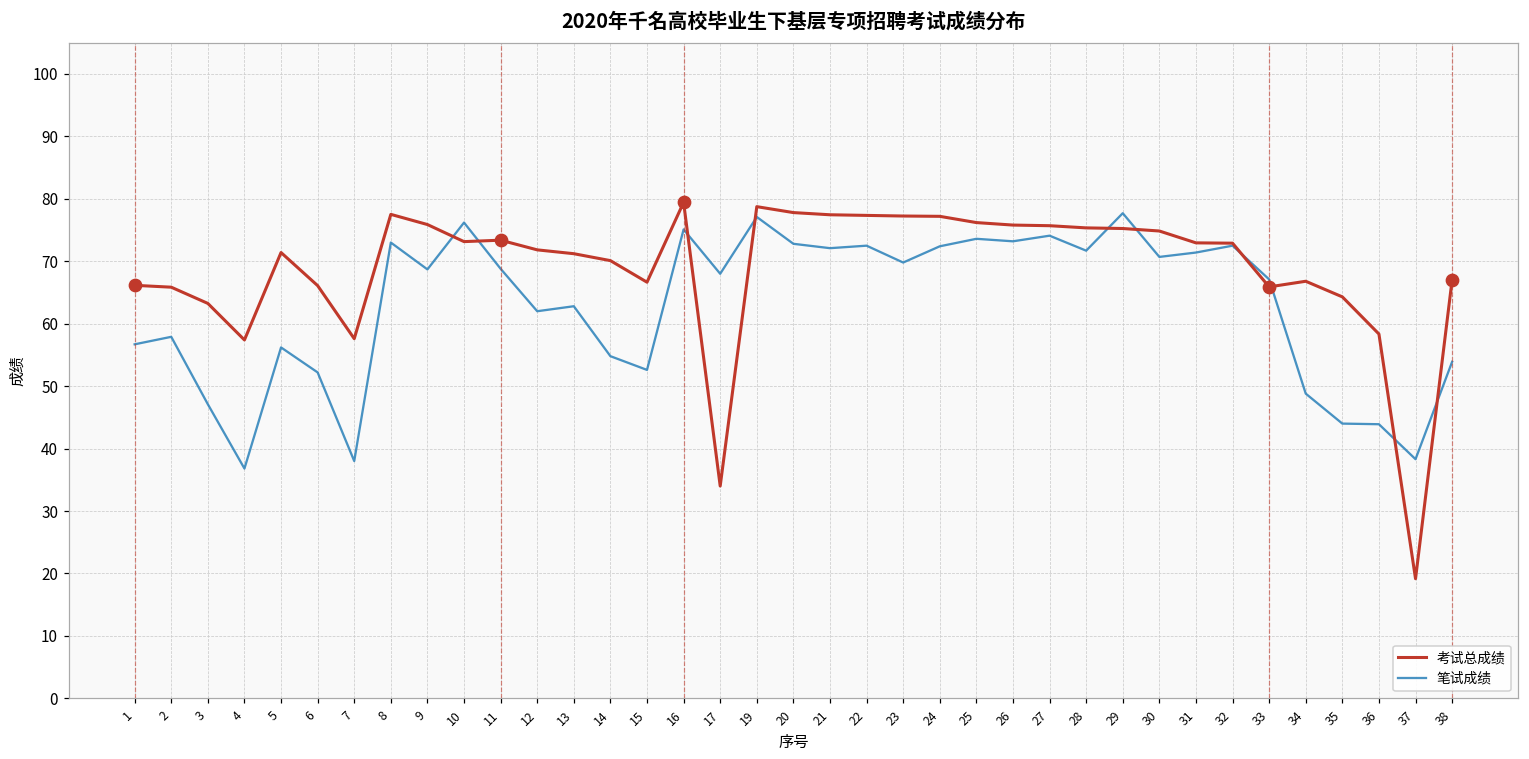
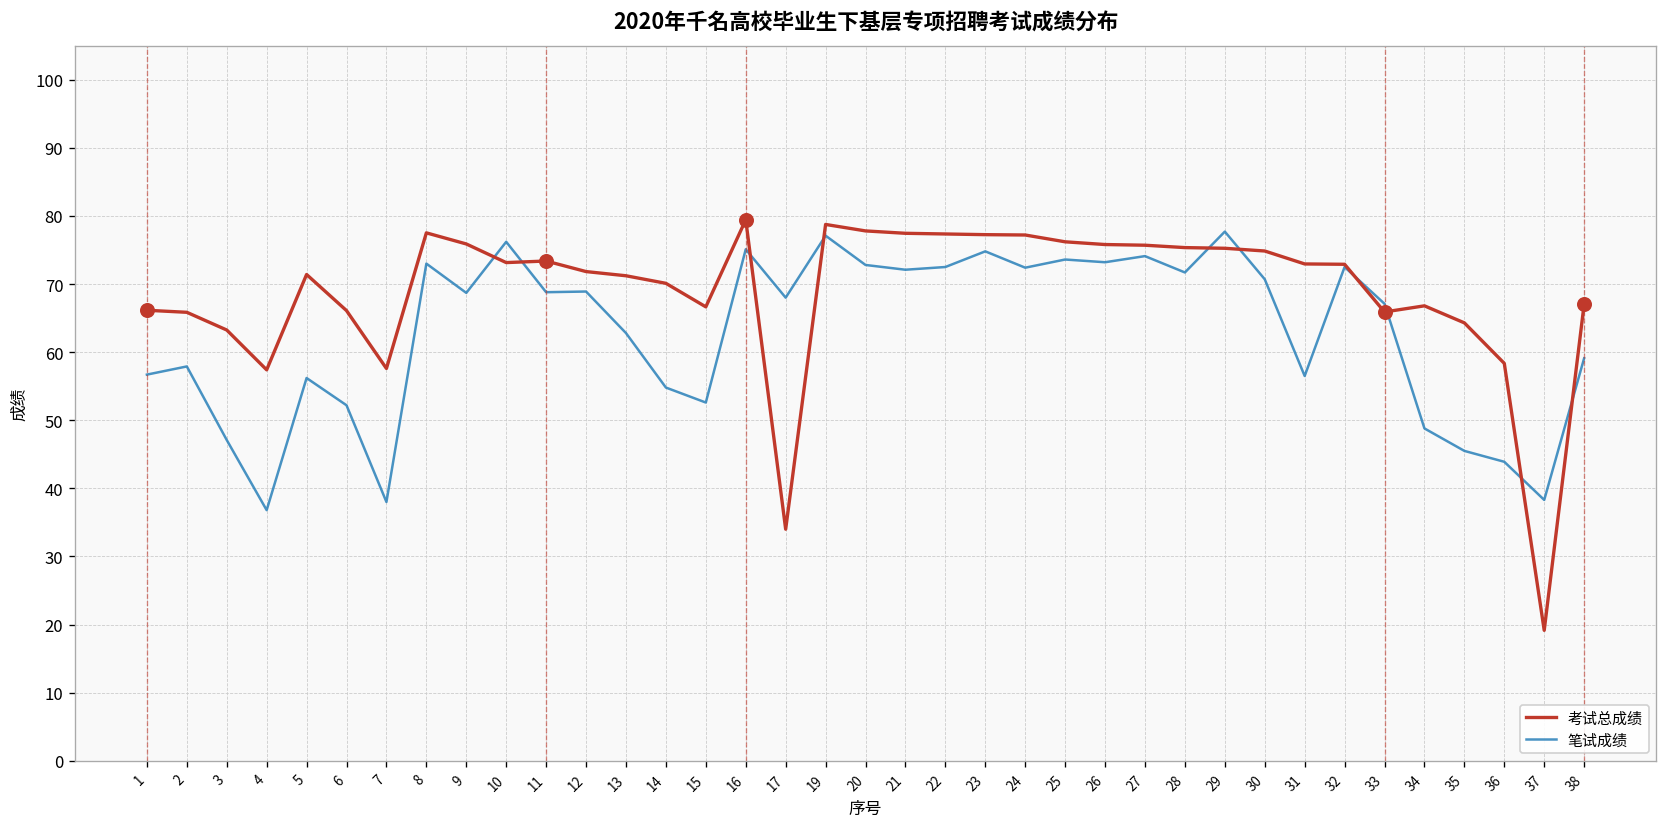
  {
    "笔试成绩": {
      "1": 57,
      "2": 58,
      "3": 47,
      "4": 37,
      "5": 56,
      "6": 52,
      "7": 38,
      "8": 73,
      "9": 69,
      "10": 76,
      "11": 69,
-     "12": 62,
+     "12": 69,
      "13": 63,
      "14": 55,
      "15": 53,
      "16": 75,
      "17": 68,
      "19": 77,
      "20": 73,
      "21": 72,
      "22": 73,
-     "23": 70,
+     "23": 75,
      "24": 72,
      "25": 74,
      "26": 73,
      "27": 74,
      "28": 72,
      "29": 78,
      "30": 71,
-     "31": 71,
+     "31": 57,
      "33": 67,
      "34": 49,
-     "35": 44,
+     "35": 46,
      "36": 44,
      "37": 38,
-     "38": 54
+     "38": 59
    }
  }
